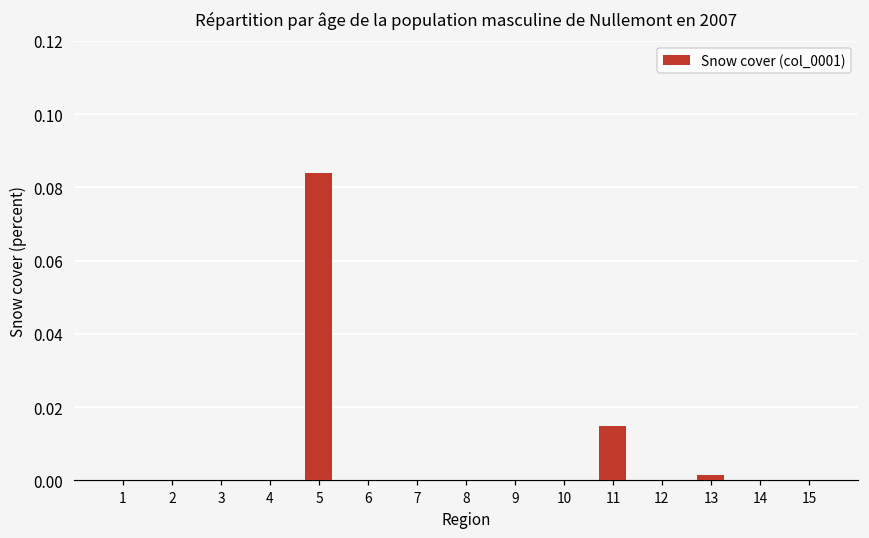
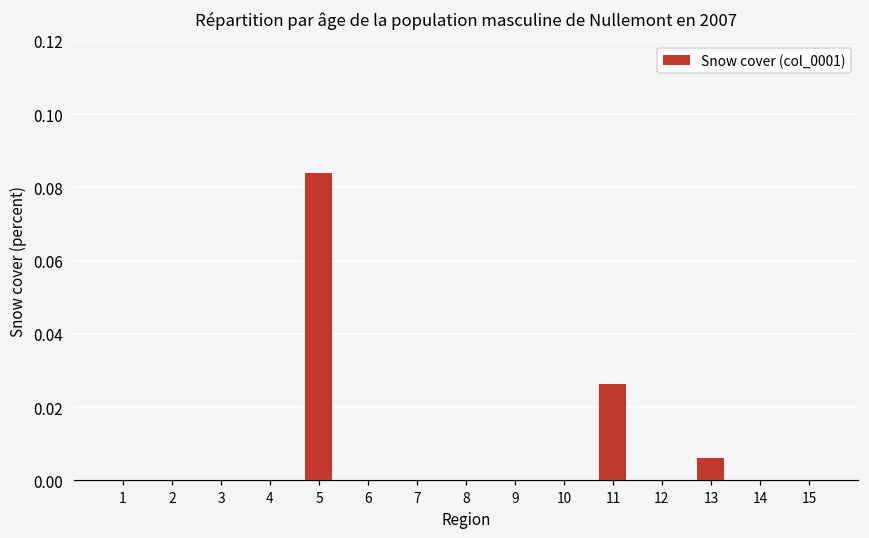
  {
    "1": 0.000,
    "2": 0.000,
    "3": 0.000,
    "4": 0.000,
    "5": 0.084,
    "6": 0.000,
    "7": 0.000,
    "8": 0.000,
    "9": 0.000,
    "10": 0.000,
-   "11": 0.015,
+   "11": 0.026,
    "12": 0.000,
-   "13": 0.001,
+   "13": 0.006,
    "14": 0.000,
    "15": 0.000
  }
